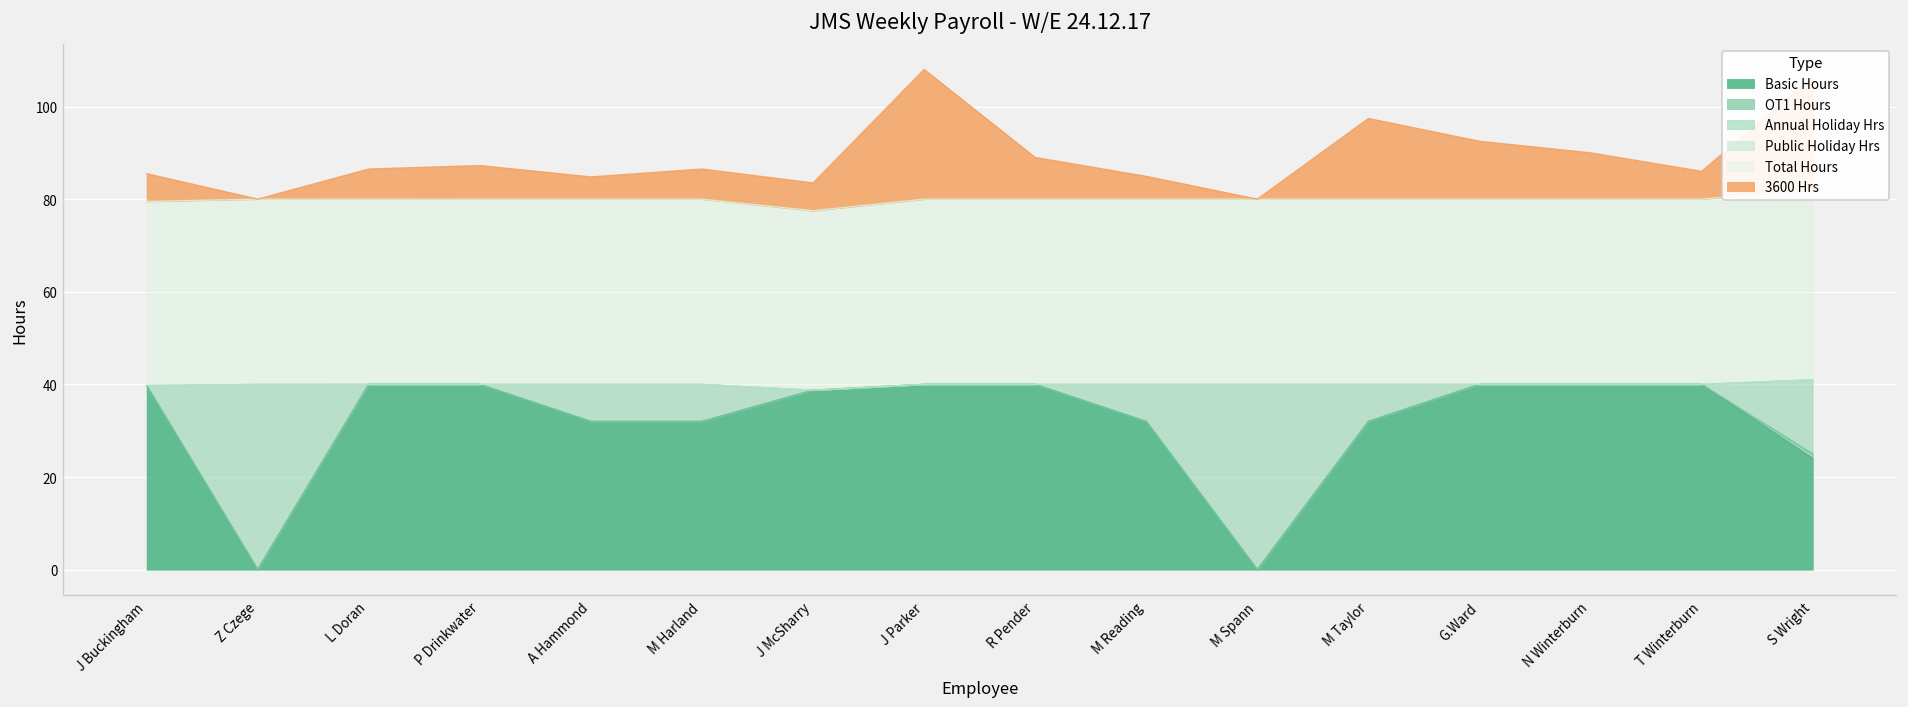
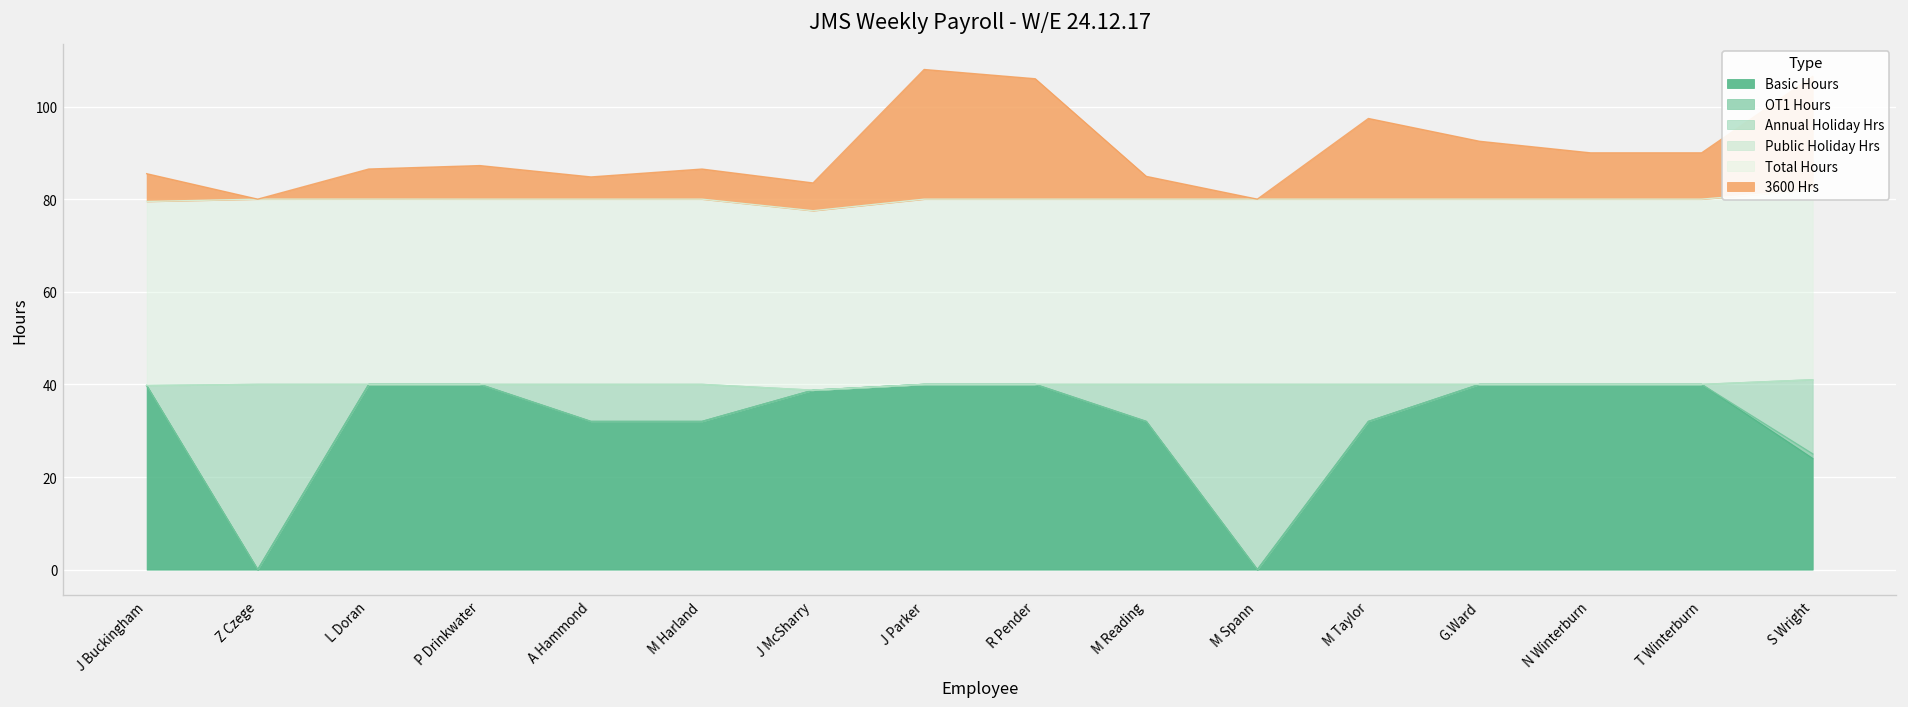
  {
    "3600 Hrs": {
      "J Buckingham": 6,
      "L Doran": 7,
      "P Drinkwater": 7,
      "A Hammond": 5,
      "M Harland": 7,
      "J McSharry": 6,
      "J Parker": 28,
-     "R Pender": 9,
+     "R Pender": 26,
      "M Reading": 5,
      "M Taylor": 17,
      "G.Ward": 13,
      "N Winterburn": 10,
-     "T Winterburn": 6
+     "T Winterburn": 10
    }
  }
